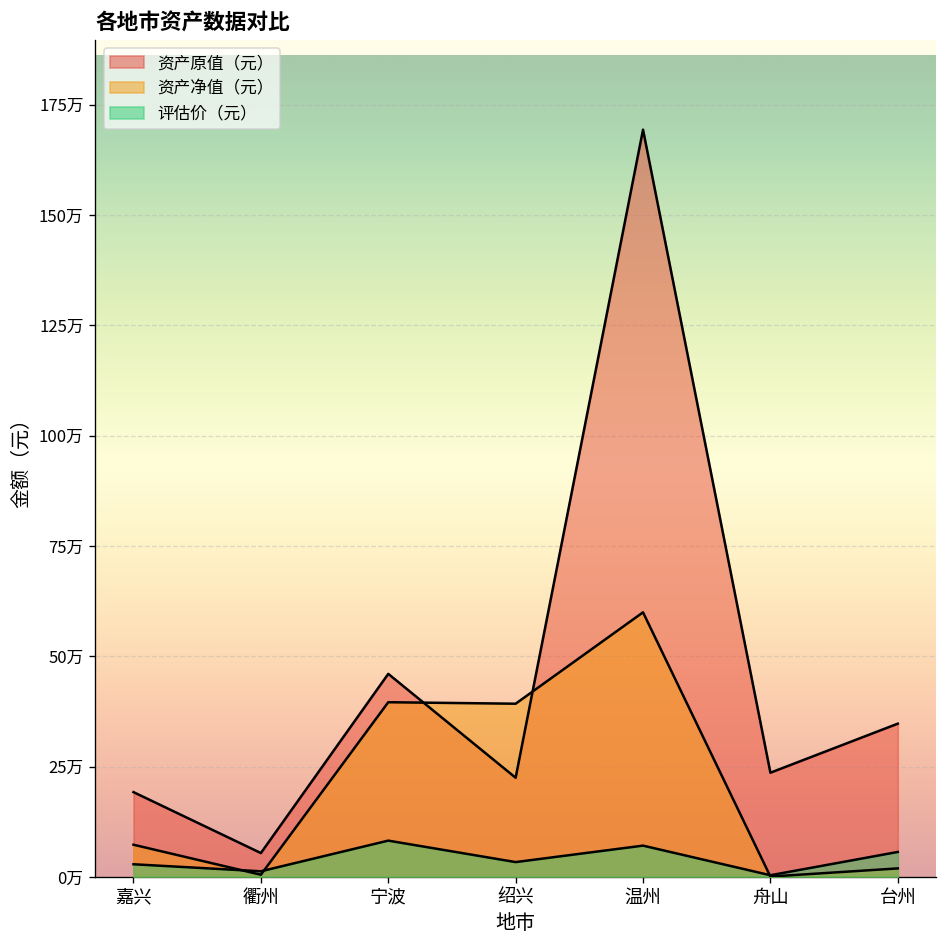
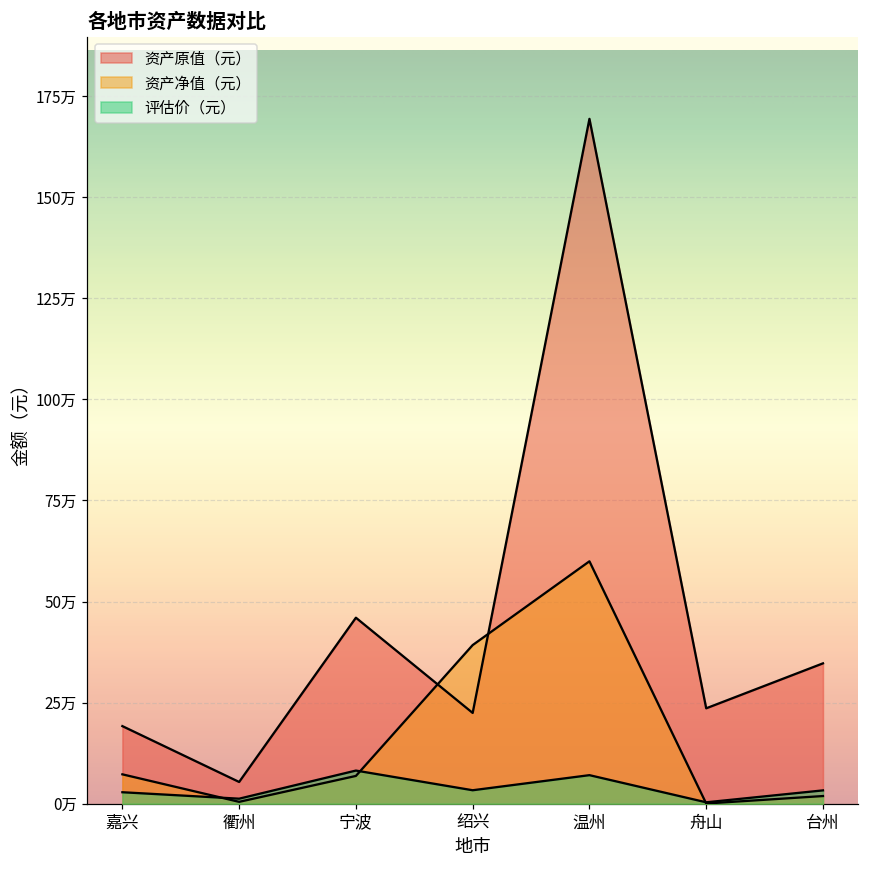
  {
    "资产原值（元）": {
      "嘉兴": "19万",
      "衢州": "5万",
      "宁波": "46万",
      "绍兴": "22万",
      "温州": "169万",
      "舟山": "24万",
      "台州": "35万"
    },
    "资产净值（元）": {
      "嘉兴": "7万",
      "衢州": "0万",
-     "宁波": "40万",
+     "宁波": "7万",
      "绍兴": "39万",
      "温州": "60万",
      "台州": "2万"
    },
    "评估价（元）": {
      "嘉兴": "3万",
      "衢州": "1万",
      "宁波": "8万",
      "绍兴": "3万",
      "温州": "7万",
-     "台州": "6万"
+     "台州": "3万"
    }
  }
